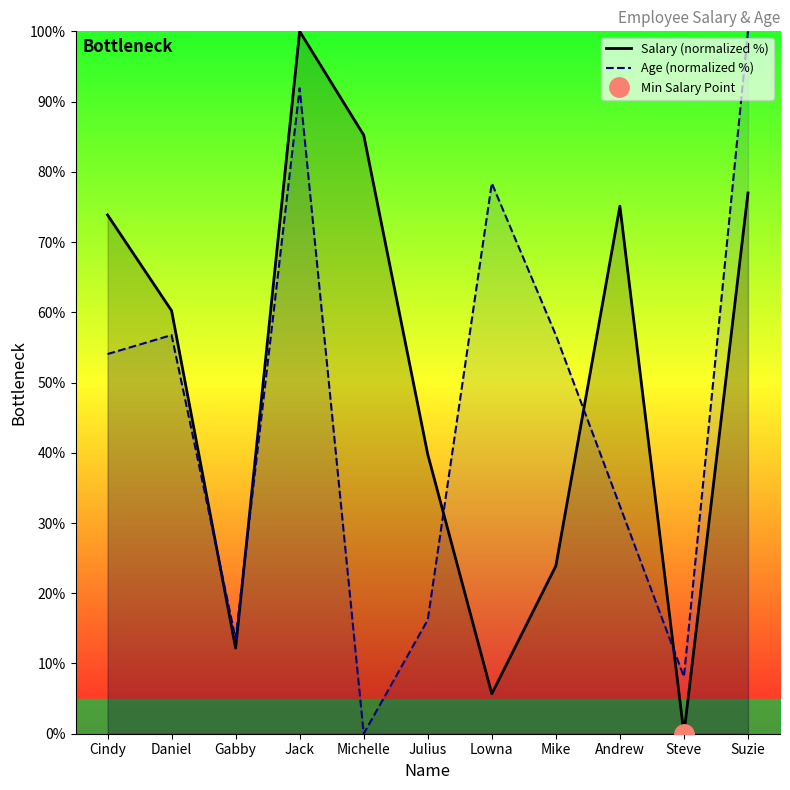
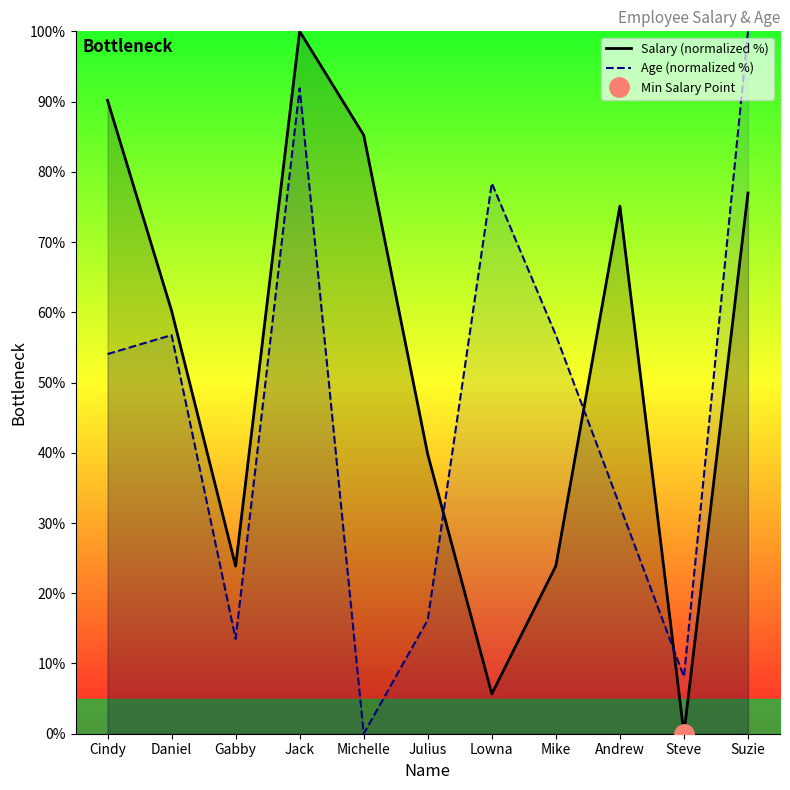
  {
    "Salary (normalized %)": {
-     "Cindy": "74%",
+     "Cindy": "90%",
      "Daniel": "60%",
-     "Gabby": "12%",
+     "Gabby": "24%",
      "Jack": "100%",
      "Michelle": "85%",
      "Julius": "40%",
      "Lowna": "6%",
      "Mike": "24%",
      "Andrew": "75%",
      "Suzie": "77%"
    },
    "Age (normalized %)": {
      "Cindy": "54%",
      "Daniel": "57%",
      "Gabby": "14%",
      "Jack": "92%",
      "Michelle": "0%",
      "Julius": "16%",
      "Lowna": "78%",
      "Mike": "57%",
      "Andrew": "32%",
      "Steve": "8%",
      "Suzie": "100%"
    }
  }
